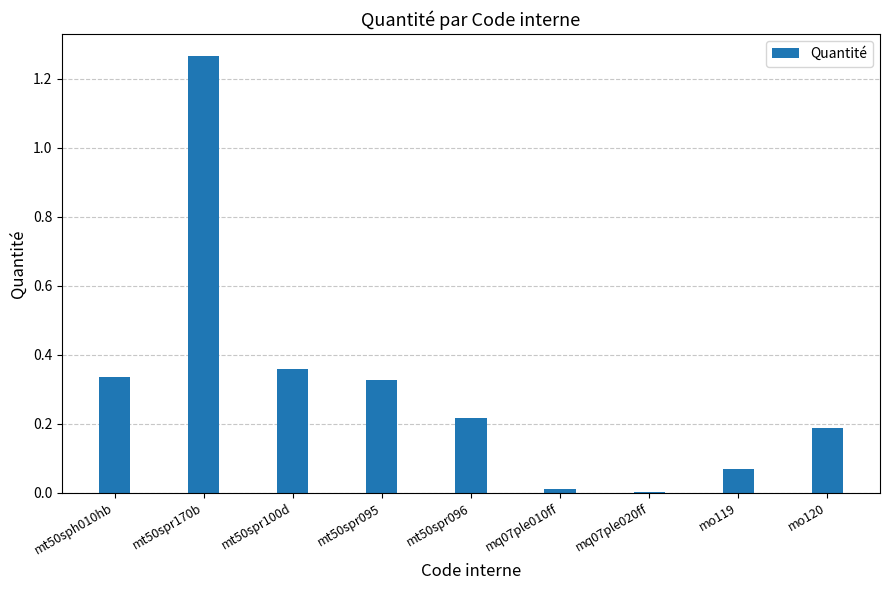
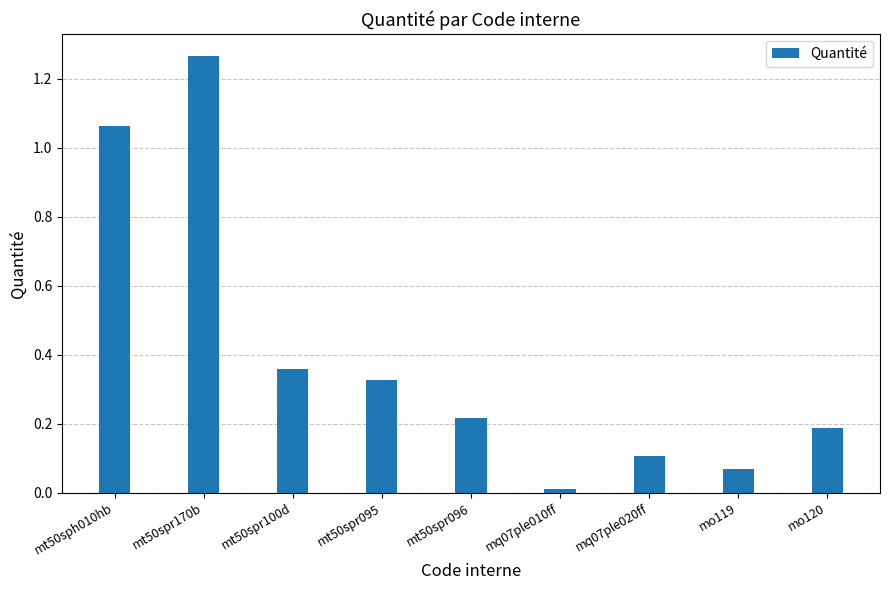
  {
-   "mt50sph010hb": 0.34,
+   "mt50sph010hb": 1.06,
    "mt50spr170b": 1.27,
    "mt50spr100d": 0.36,
    "mt50spr095": 0.33,
    "mt50spr096": 0.22,
    "mq07ple010ff": 0.01,
-   "mq07ple020ff": 0.00,
+   "mq07ple020ff": 0.11,
    "mo119": 0.07,
    "mo120": 0.19
  }
